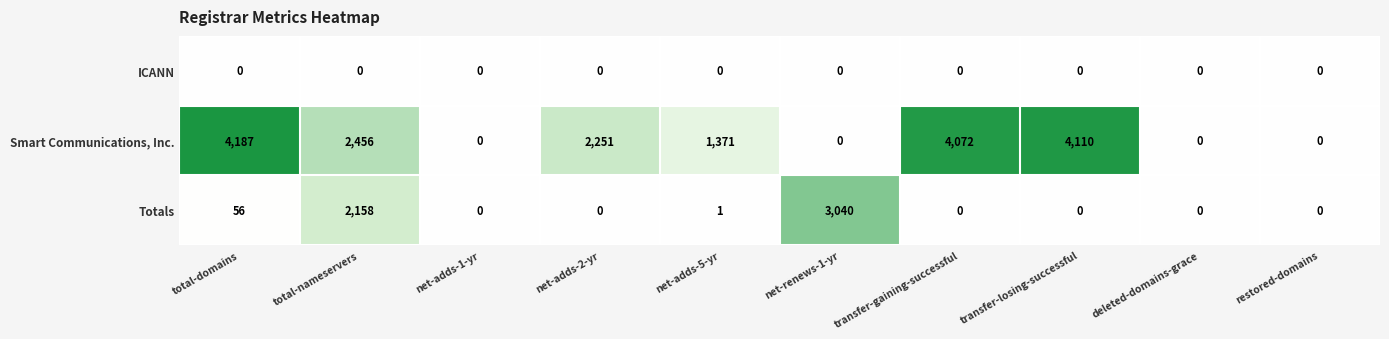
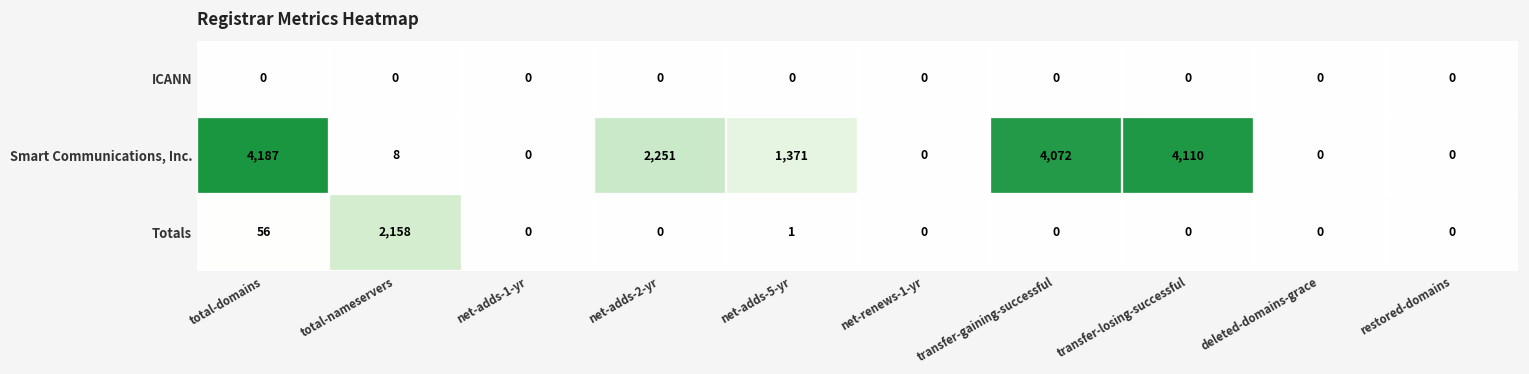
  {
    "ICANN": {
      "total-domains": "0",
      "total-nameservers": "0",
      "net-adds-1-yr": "0",
      "net-adds-2-yr": "0",
      "net-adds-5-yr": "0",
      "net-renews-1-yr": "0",
      "transfer-gaining-successful": "0",
      "transfer-losing-successful": "0",
      "deleted-domains-grace": "0",
      "restored-domains": "0"
    },
    "Smart Communications, Inc.": {
      "total-domains": "4,187",
-     "total-nameservers": "2,456",
+     "total-nameservers": "8",
      "net-adds-1-yr": "0",
      "net-adds-2-yr": "2,251",
      "net-adds-5-yr": "1,371",
      "net-renews-1-yr": "0",
      "transfer-gaining-successful": "4,072",
      "transfer-losing-successful": "4,110",
      "deleted-domains-grace": "0",
      "restored-domains": "0"
    },
    "Totals": {
      "total-domains": "56",
      "total-nameservers": "2,158",
      "net-adds-1-yr": "0",
      "net-adds-2-yr": "0",
      "net-adds-5-yr": "1",
-     "net-renews-1-yr": "3,040",
+     "net-renews-1-yr": "0",
      "transfer-gaining-successful": "0",
      "transfer-losing-successful": "0",
      "deleted-domains-grace": "0",
      "restored-domains": "0"
    }
  }
